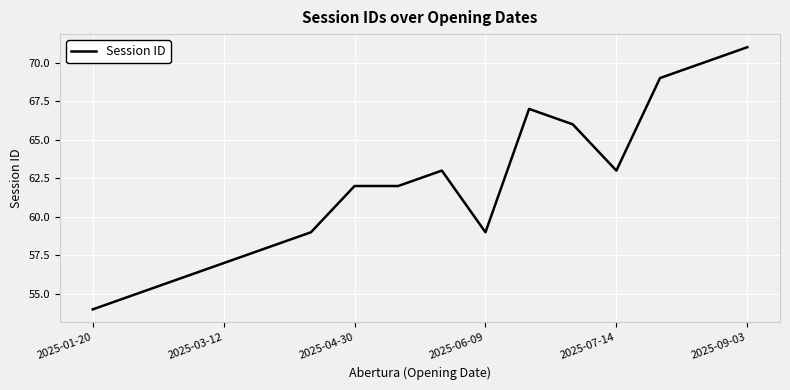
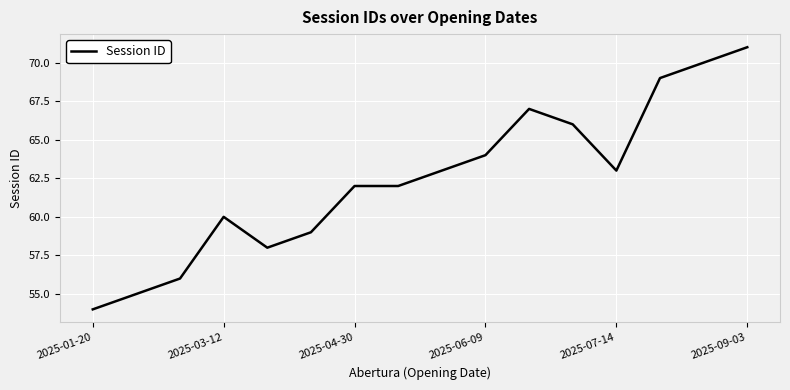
  {
    "2025-01-20": 54,
-   "2025-03-12": 57,
+   "2025-03-12": 60,
    "2025-04-30": 62,
-   "2025-06-09": 59,
+   "2025-06-09": 64,
    "2025-07-14": 63,
    "2025-09-03": 71
  }
